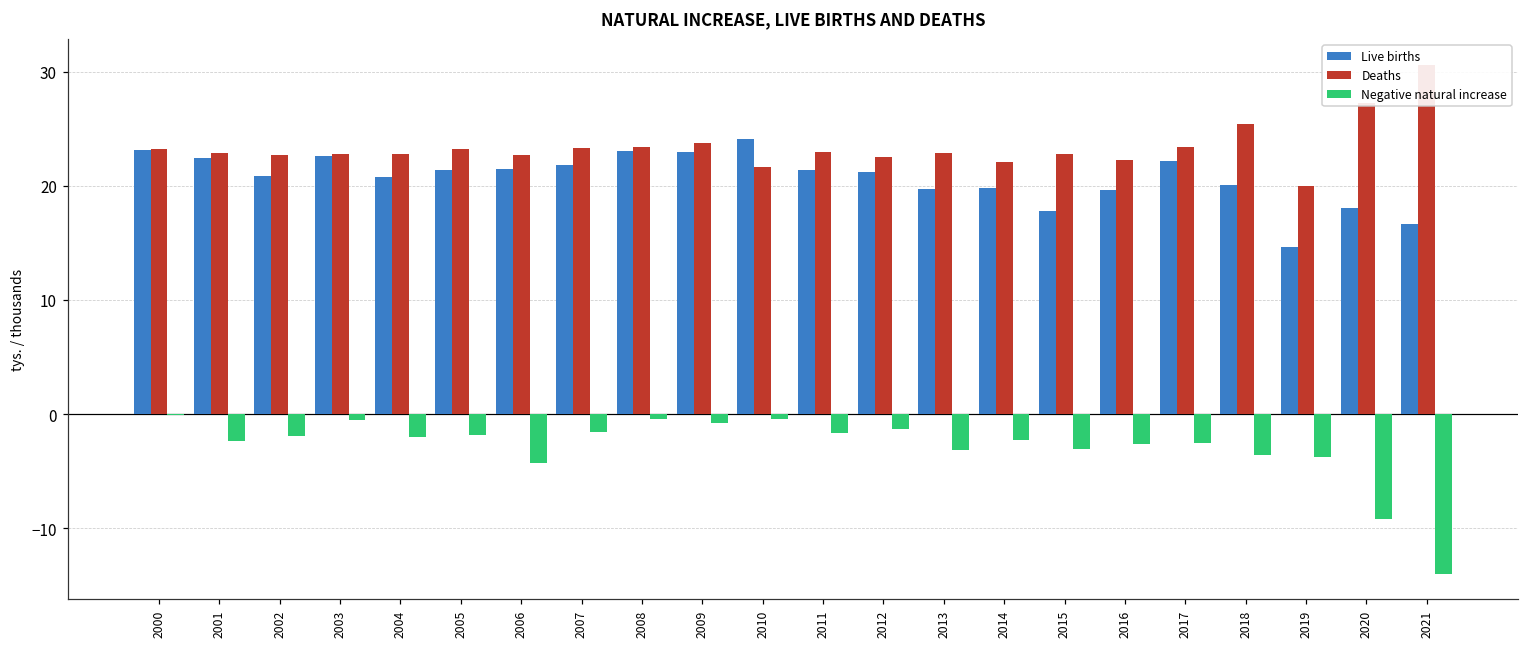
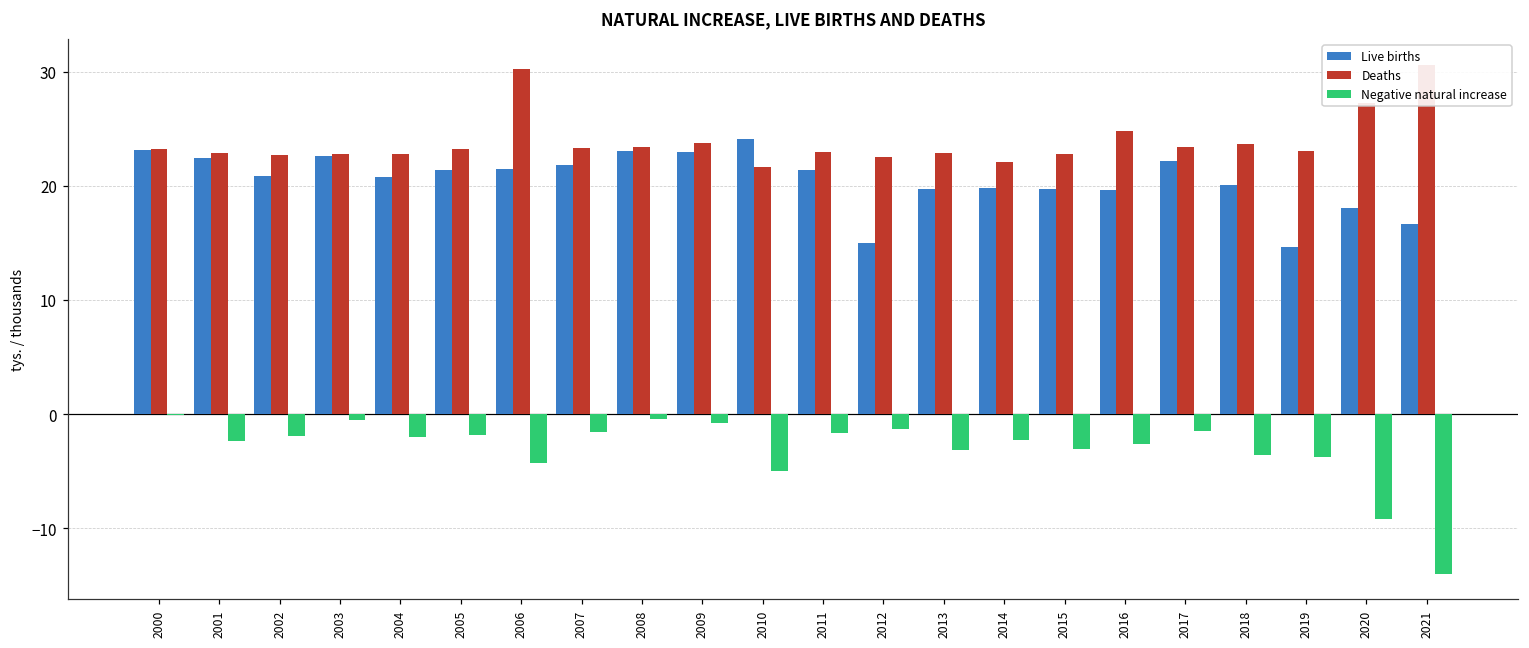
  {
    "Live births": {
      "2000": 23.1,
      "2001": 22.5,
      "2002": 20.8,
      "2003": 22.6,
      "2004": 20.8,
      "2005": 21.3,
      "2006": 21.5,
      "2007": 21.8,
      "2008": 23.0,
      "2009": 23.0,
      "2010": 24.1,
      "2011": 21.4,
-     "2012": 21.2,
+     "2012": 15.0,
      "2013": 19.7,
      "2014": 19.8,
-     "2015": 17.8,
+     "2015": 19.7,
      "2016": 19.7,
      "2017": 22.1,
      "2018": 20.1,
      "2019": 14.6,
      "2020": 18.0,
      "2021": 16.6
    },
    "Deaths": {
      "2000": 23.2,
      "2001": 22.8,
      "2002": 22.7,
      "2003": 22.8,
      "2004": 22.8,
      "2005": 23.2,
-     "2006": 22.7,
+     "2006": 30.2,
      "2007": 23.3,
      "2008": 23.4,
      "2009": 23.7,
      "2010": 21.6,
      "2011": 23.0,
      "2012": 22.6,
      "2013": 22.8,
      "2014": 22.1,
      "2015": 22.8,
-     "2016": 22.3,
+     "2016": 24.8,
      "2017": 23.4,
-     "2018": 25.4,
-     "2019": 20.0,
+     "2018": 23.7,
+     "2019": 23.0,
      "2020": 27.2
    },
    "Negative natural increase": {
      "2001": -2.4,
      "2002": -1.9,
      "2003": -0.5,
      "2004": -2.0,
      "2005": -1.8,
      "2006": -4.3,
      "2007": -1.5,
      "2008": -0.4,
      "2009": -0.7,
-     "2010": -0.4,
+     "2010": -5.0,
      "2011": -1.6,
      "2012": -1.3,
      "2013": -3.1,
      "2014": -2.3,
      "2015": -3.1,
      "2016": -2.6,
-     "2017": -2.5,
+     "2017": -1.5,
      "2018": -3.6,
      "2019": -3.7,
      "2020": -9.2,
      "2021": -14.0
    }
  }
